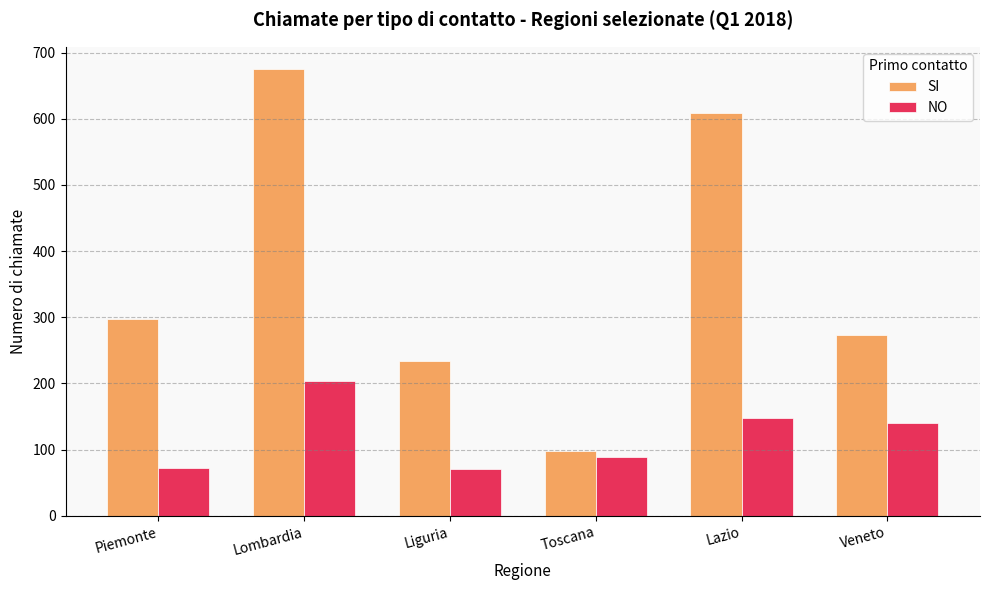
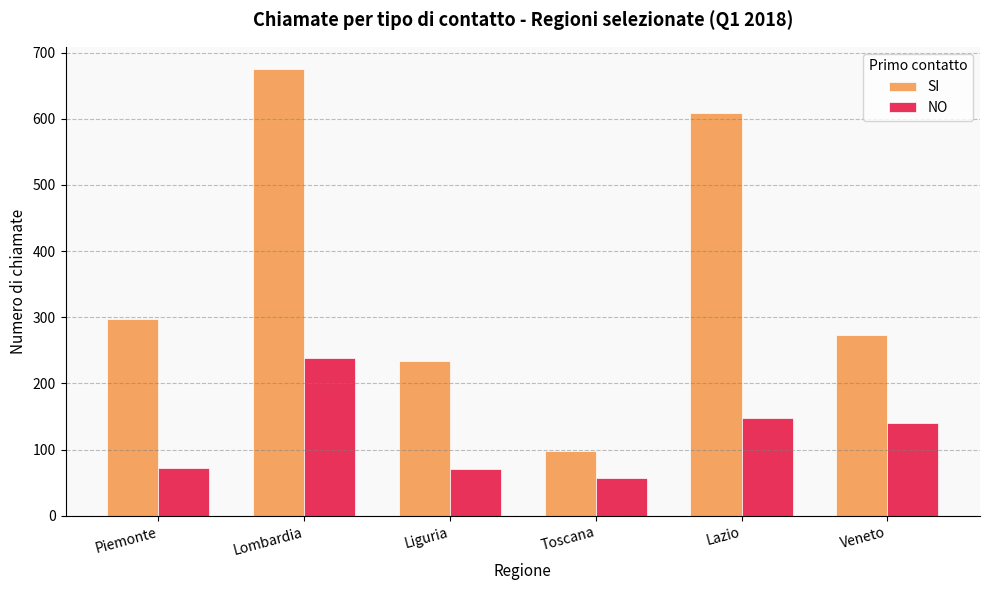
  {
    "SI": {
      "Piemonte": 300,
      "Lombardia": 680,
      "Liguria": 230,
      "Toscana": 100,
      "Lazio": 610,
      "Veneto": 270
    },
    "NO": {
      "Piemonte": 70,
-     "Lombardia": 200,
+     "Lombardia": 240,
      "Liguria": 70,
-     "Toscana": 90,
+     "Toscana": 60,
      "Lazio": 150,
      "Veneto": 140
    }
  }
